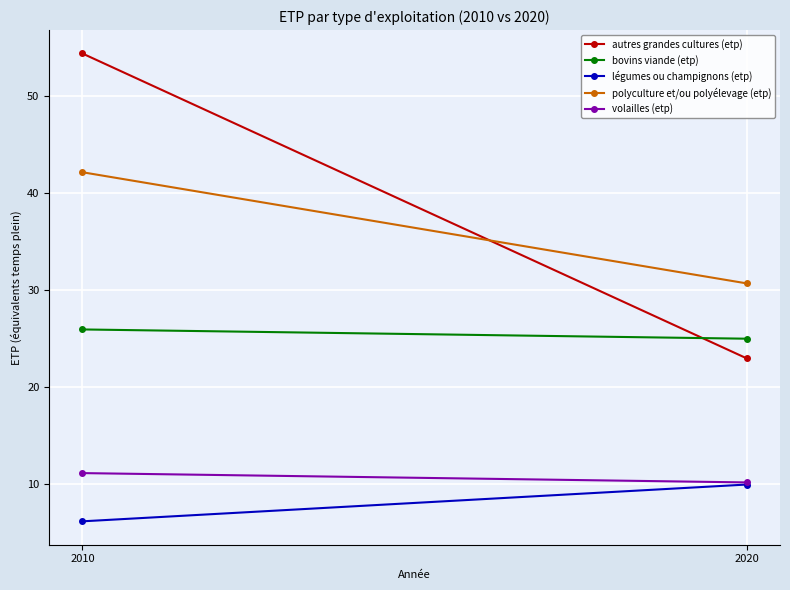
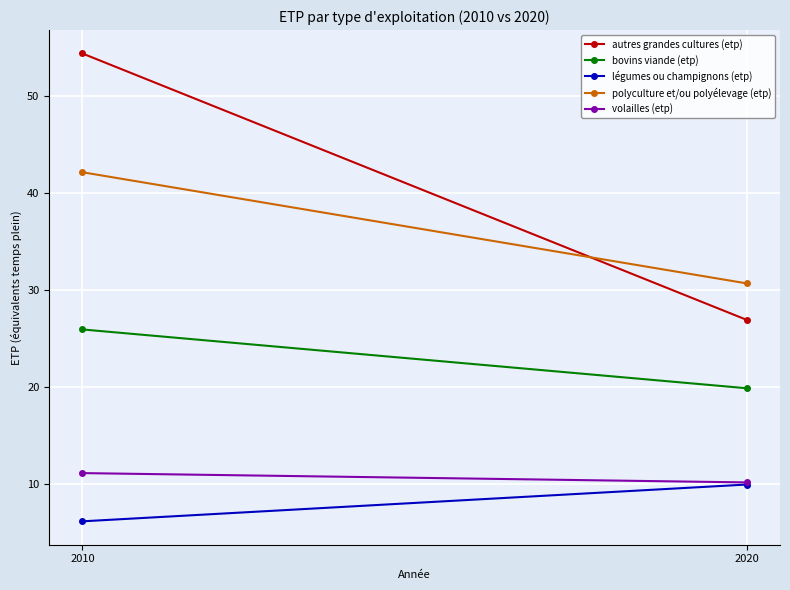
  {
    "autres grandes cultures (etp)": {
      "2010": 54,
-     "2020": 23
+     "2020": 27
    },
    "bovins viande (etp)": {
      "2010": 26,
-     "2020": 25
+     "2020": 20
    },
    "légumes ou champignons (etp)": {
      "2010": 6
    },
    "polyculture et/ou polyélevage (etp)": {
      "2010": 42,
      "2020": 31
    },
    "volailles (etp)": {
      "2010": 11
    }
  }
